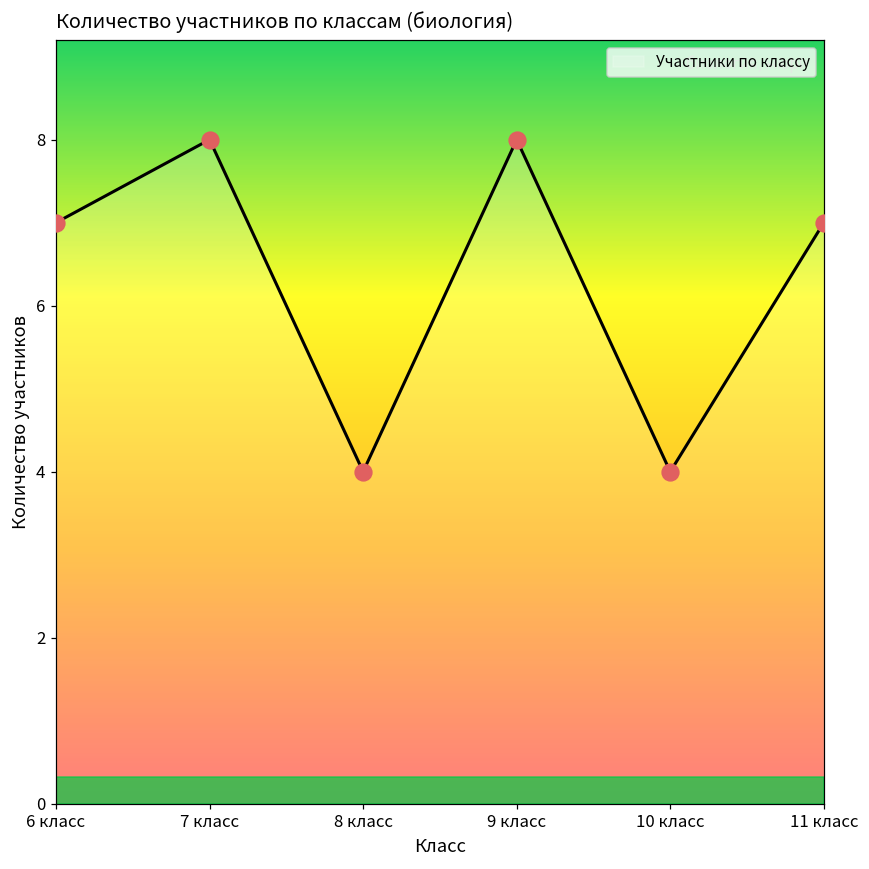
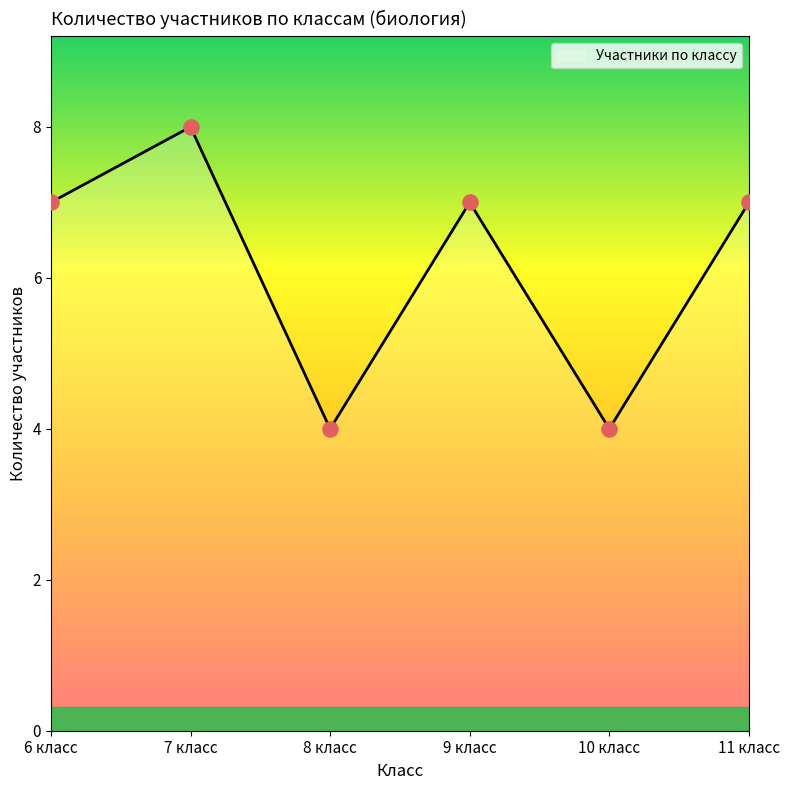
  {
    "6 класс": 7,
    "7 класс": 8,
    "8 класс": 4,
-   "9 класс": 8,
+   "9 класс": 7,
    "10 класс": 4,
    "11 класс": 7
  }
